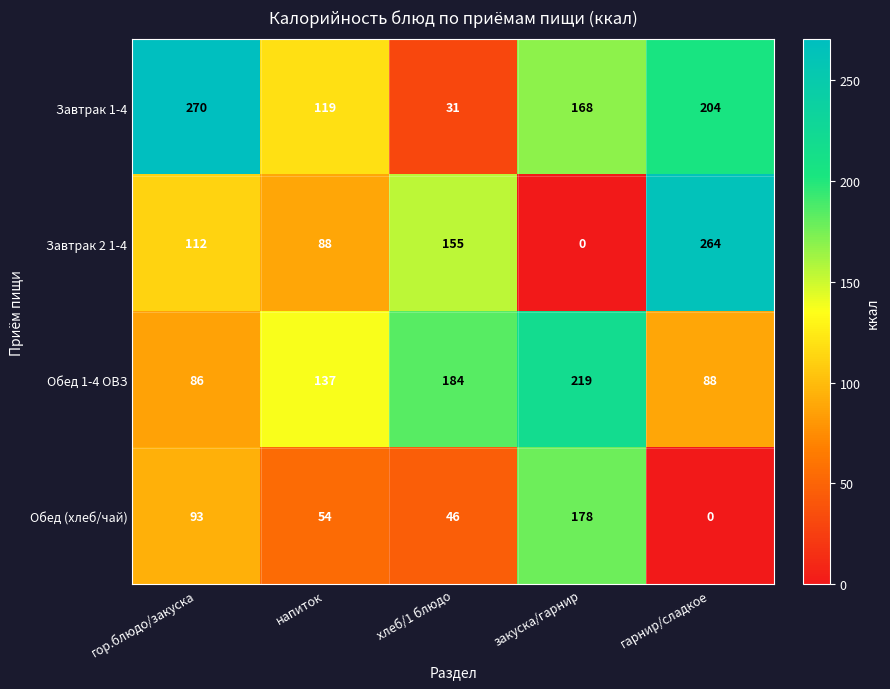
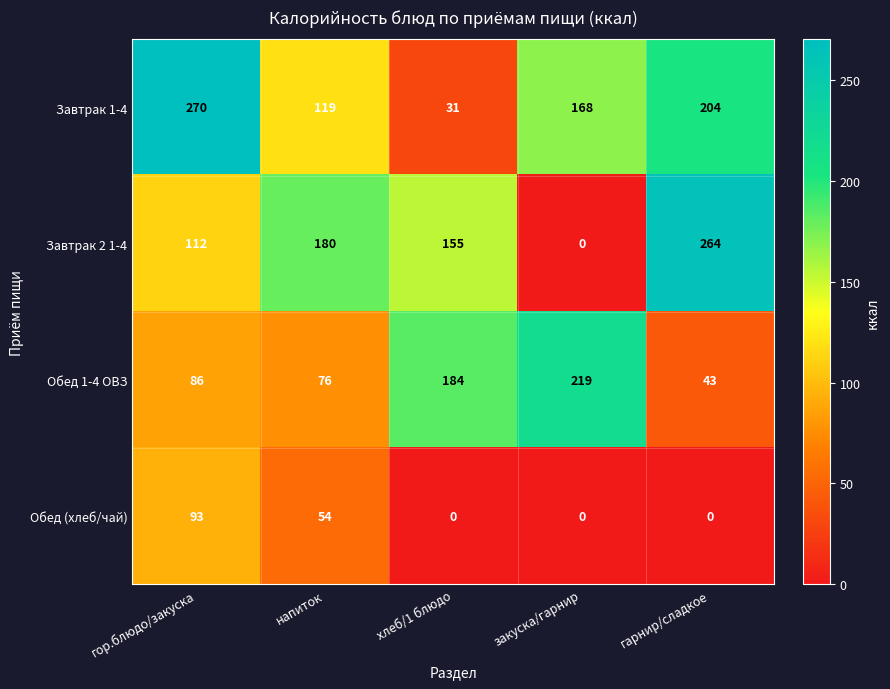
  {
    "Завтрак 1-4": {
      "гор.блюдо/закуска": 270,
      "напиток": 119,
      "хлеб/1 блюдо": 31,
      "закуска/гарнир": 168,
      "гарнир/сладкое": 204
    },
    "Завтрак 2 1-4": {
      "гор.блюдо/закуска": 112,
-     "напиток": 88,
+     "напиток": 180,
      "хлеб/1 блюдо": 155,
      "закуска/гарнир": 0,
      "гарнир/сладкое": 264
    },
    "Обед 1-4 ОВЗ": {
      "гор.блюдо/закуска": 86,
-     "напиток": 137,
+     "напиток": 76,
      "хлеб/1 блюдо": 184,
      "закуска/гарнир": 219,
-     "гарнир/сладкое": 88
+     "гарнир/сладкое": 43
    },
    "Обед (хлеб/чай)": {
      "гор.блюдо/закуска": 93,
      "напиток": 54,
-     "хлеб/1 блюдо": 46,
-     "закуска/гарнир": 178,
+     "хлеб/1 блюдо": 0,
+     "закуска/гарнир": 0,
      "гарнир/сладкое": 0
    }
  }
